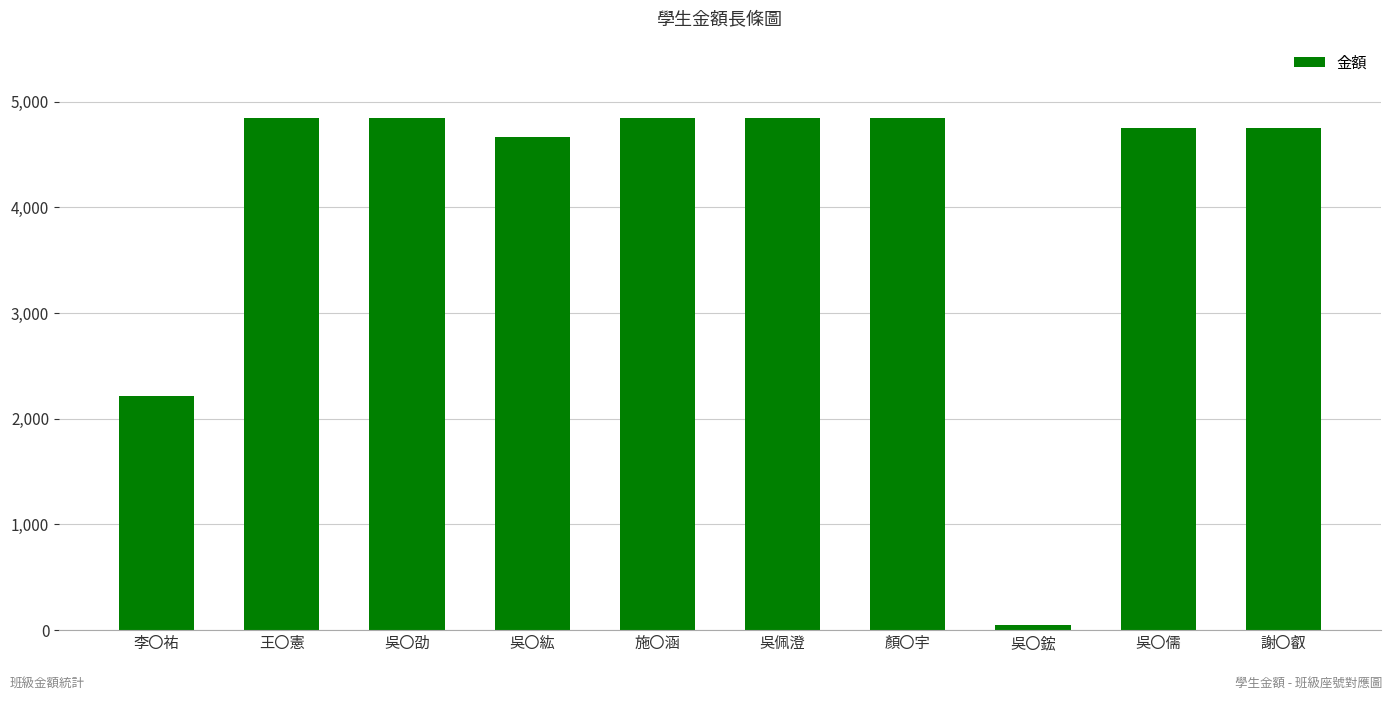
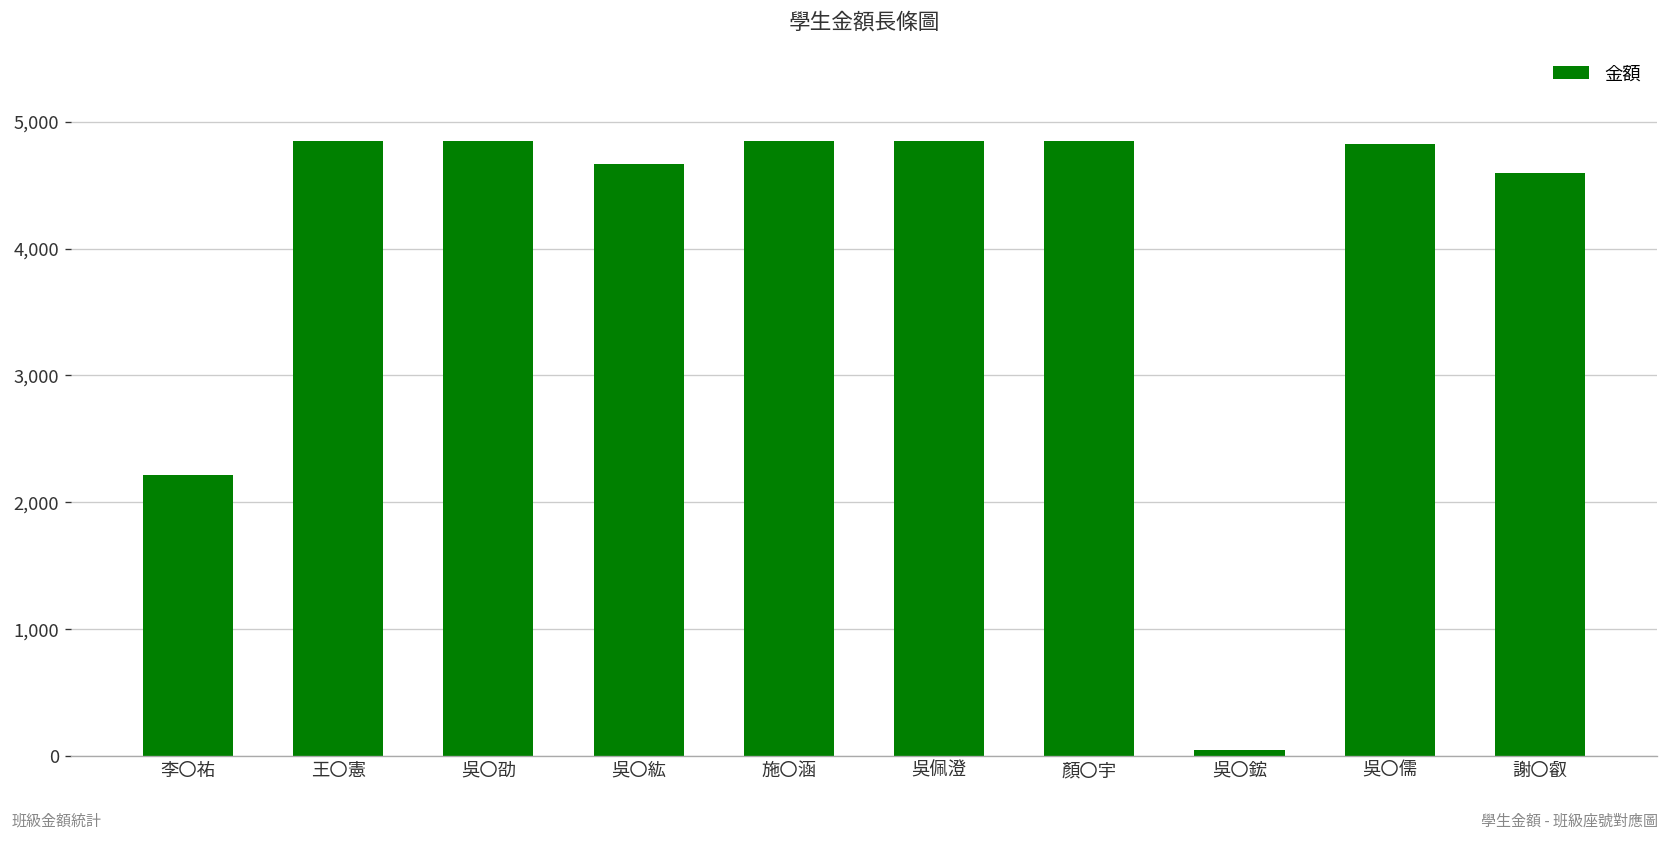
  {
    "李〇祐": "2,220",
    "王〇憲": "4,850",
    "吳〇劭": "4,850",
    "吳〇紘": "4,670",
    "施〇涵": "4,850",
    "吳佩澄": "4,850",
    "顏〇宇": "4,850",
    "吳〇鋐": "50",
-   "吳〇儒": "4,750",
-   "謝〇叡": "4,750"
+   "吳〇儒": "4,830",
+   "謝〇叡": "4,600"
  }
